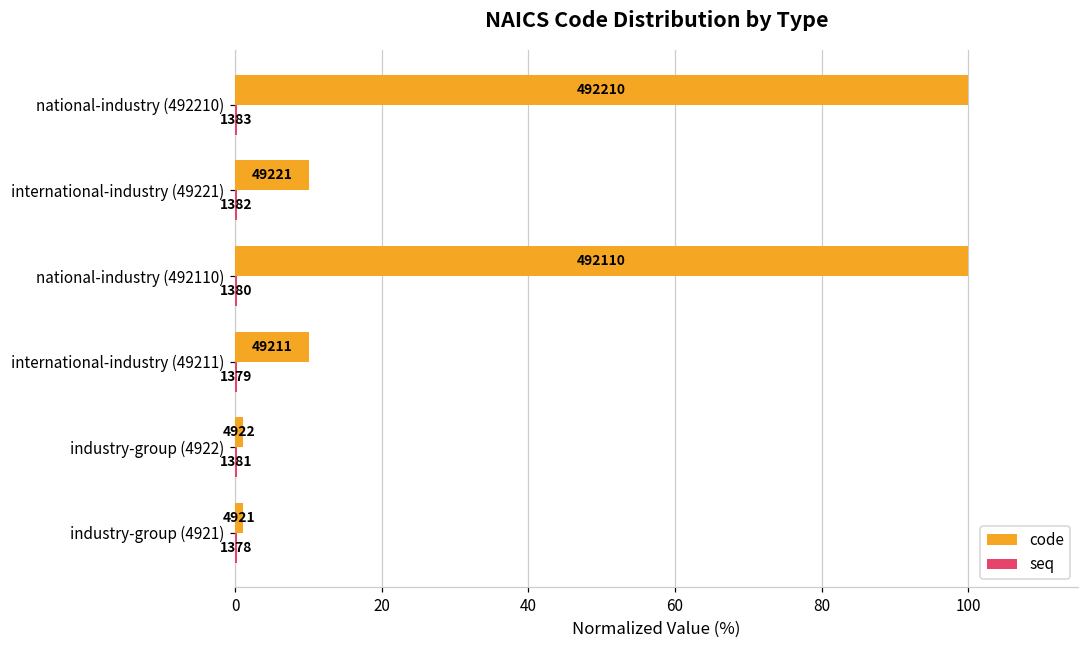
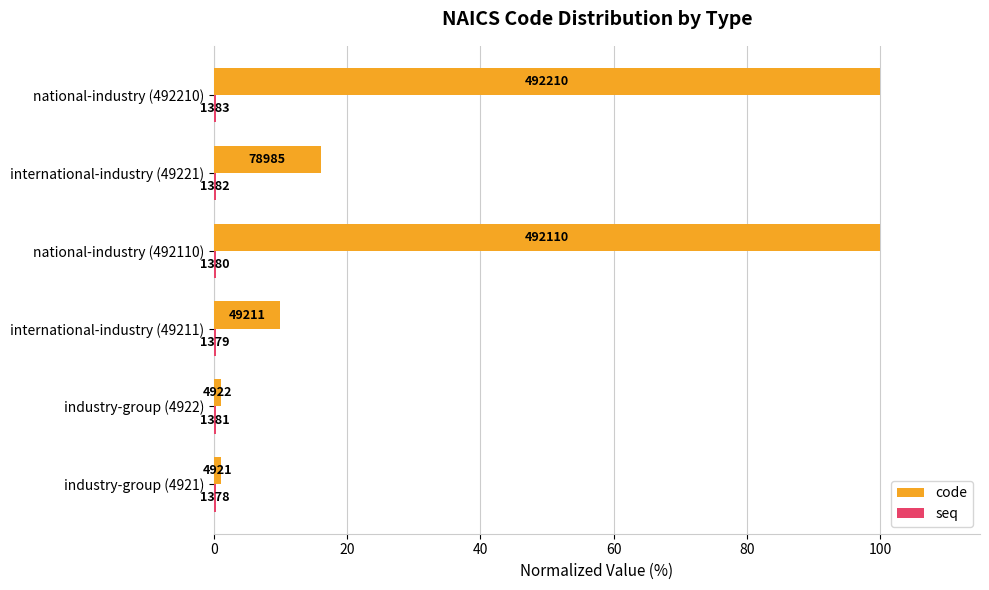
  {
    "code": {
-     "international-industry (49221)": 49221
+     "international-industry (49221)": 78985
    }
  }
